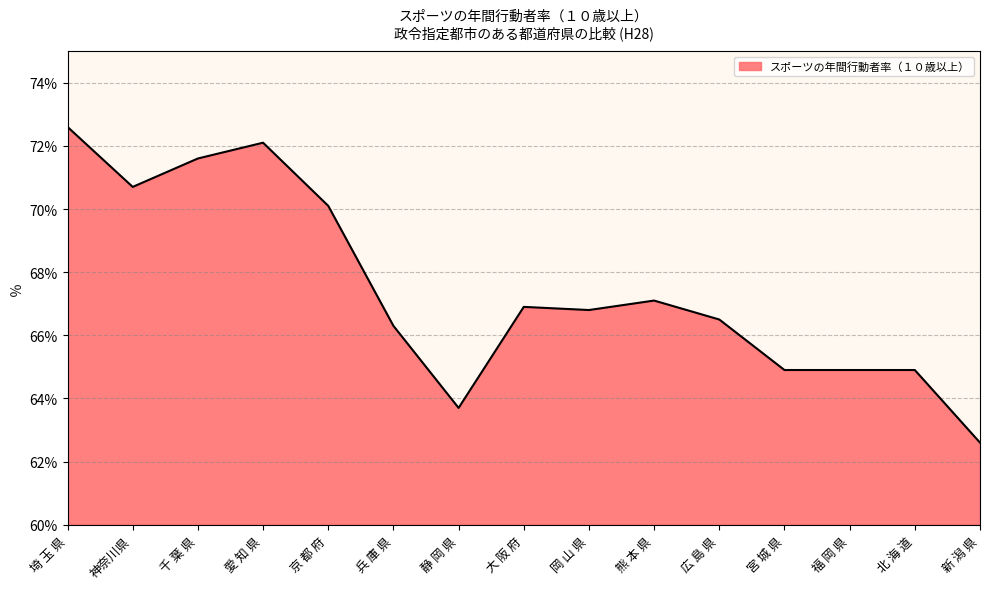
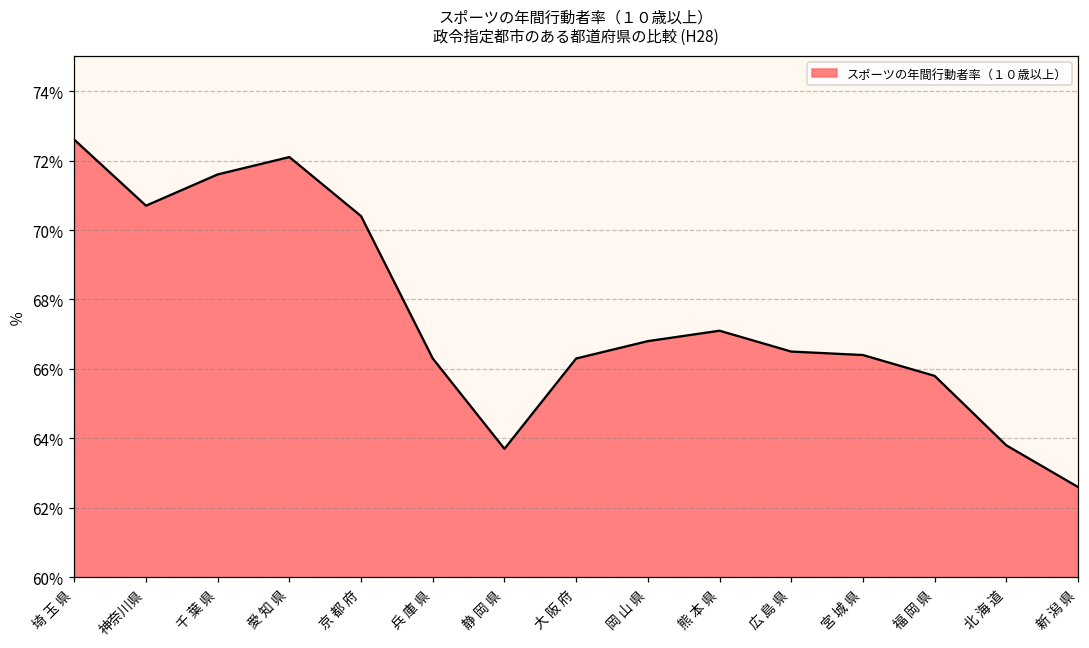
  {
    "埼 玉 県": "72.6%",
    "神奈川県": "70.7%",
    "千 葉 県": "71.6%",
    "愛 知 県": "72.1%",
-   "京 都 府": "70.1%",
+   "京 都 府": "70.4%",
    "兵 庫 県": "66.3%",
    "静 岡 県": "63.7%",
-   "大 阪 府": "66.9%",
+   "大 阪 府": "66.3%",
    "岡 山 県": "66.8%",
    "熊 本 県": "67.1%",
    "広 島 県": "66.5%",
-   "宮 城 県": "64.9%",
-   "福 岡 県": "64.9%",
-   "北 海 道": "64.9%",
+   "宮 城 県": "66.4%",
+   "福 岡 県": "65.8%",
+   "北 海 道": "63.8%",
    "新 潟 県": "62.6%"
  }
